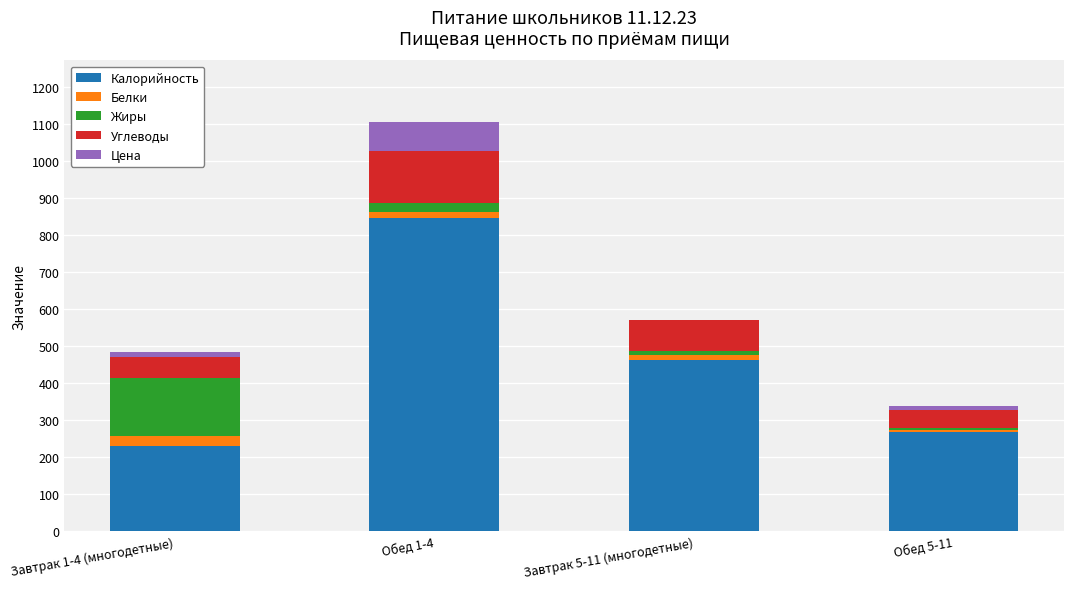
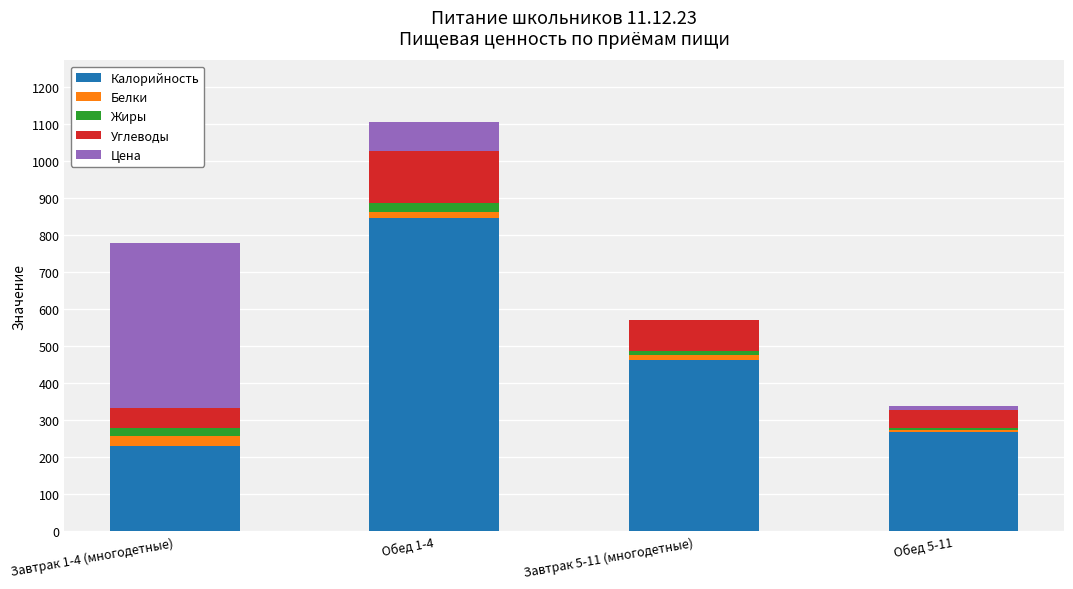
  {
    "Калорийность": {
      "Завтрак 1-4 (многодетные)": 230,
      "Обед 1-4": 850,
      "Завтрак 5-11 (многодетные)": 460,
      "Обед 5-11": 270
    },
    "Белки": {
      "Завтрак 1-4 (многодетные)": 30,
      "Обед 1-4": 20,
      "Завтрак 5-11 (многодетные)": 10,
      "Обед 5-11": 10
    },
    "Жиры": {
-     "Завтрак 1-4 (многодетные)": 160,
+     "Завтрак 1-4 (многодетные)": 20,
      "Обед 1-4": 30,
      "Завтрак 5-11 (многодетные)": 10
    },
    "Углеводы": {
      "Завтрак 1-4 (многодетные)": 60,
      "Обед 1-4": 140,
      "Завтрак 5-11 (многодетные)": 80,
      "Обед 5-11": 50
    },
    "Цена": {
-     "Завтрак 1-4 (многодетные)": 20,
+     "Завтрак 1-4 (многодетные)": 450,
      "Обед 1-4": 80,
      "Завтрак 5-11 (многодетные)": 0,
      "Обед 5-11": 10
    }
  }
